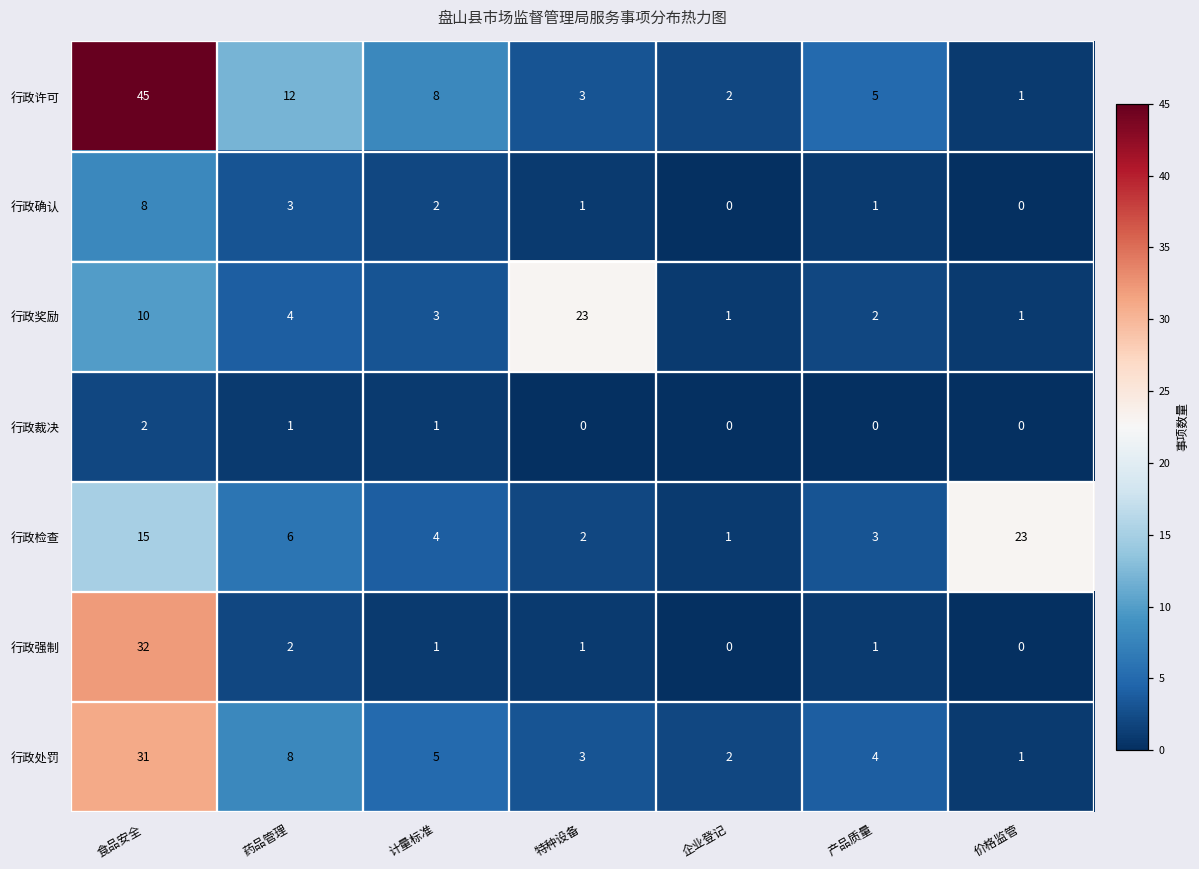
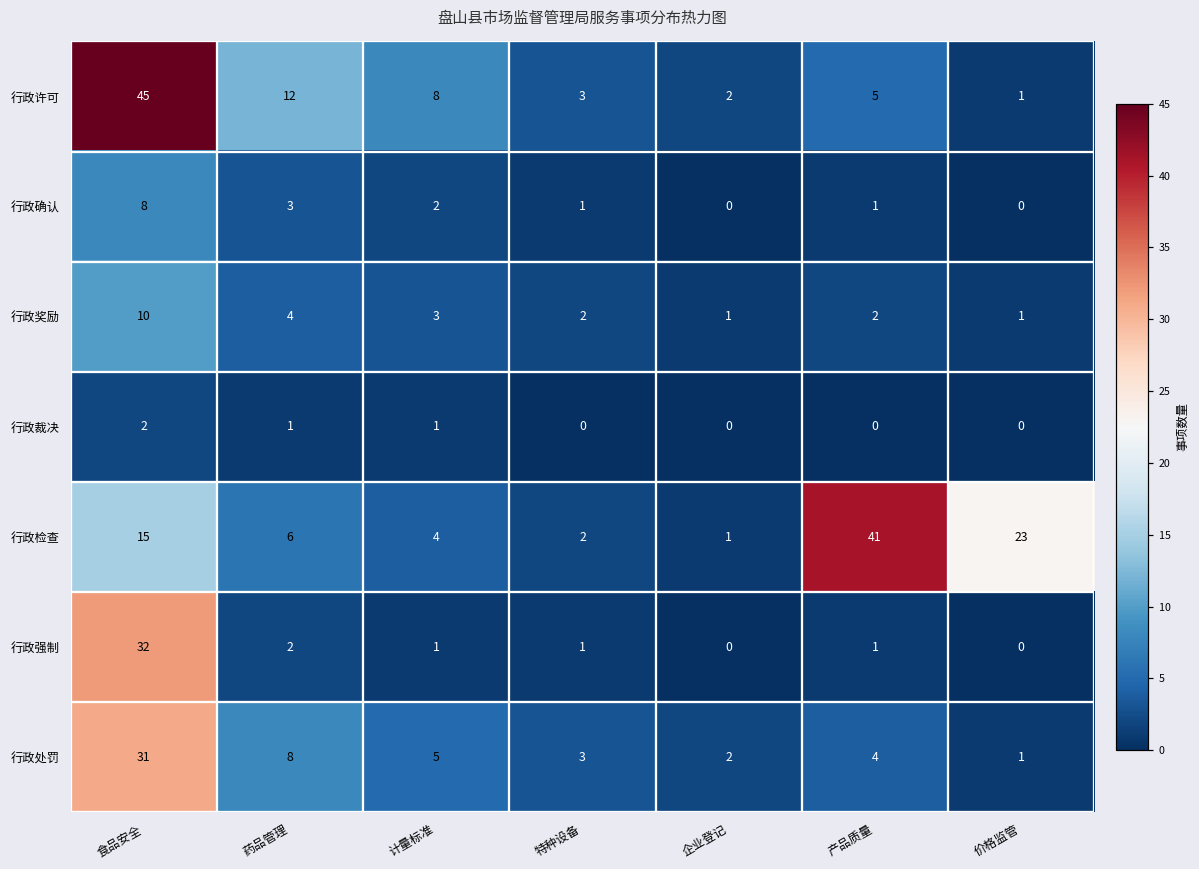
  {
    "行政许可": {
      "食品安全": 45,
      "药品管理": 12,
      "计量标准": 8,
      "特种设备": 3,
      "企业登记": 2,
      "产品质量": 5,
      "价格监管": 1
    },
    "行政确认": {
      "食品安全": 8,
      "药品管理": 3,
      "计量标准": 2,
      "特种设备": 1,
      "企业登记": 0,
      "产品质量": 1,
      "价格监管": 0
    },
    "行政奖励": {
      "食品安全": 10,
      "药品管理": 4,
      "计量标准": 3,
-     "特种设备": 23,
+     "特种设备": 2,
      "企业登记": 1,
      "产品质量": 2,
      "价格监管": 1
    },
    "行政裁决": {
      "食品安全": 2,
      "药品管理": 1,
      "计量标准": 1,
      "特种设备": 0,
      "企业登记": 0,
      "产品质量": 0,
      "价格监管": 0
    },
    "行政检查": {
      "食品安全": 15,
      "药品管理": 6,
      "计量标准": 4,
      "特种设备": 2,
      "企业登记": 1,
-     "产品质量": 3,
+     "产品质量": 41,
      "价格监管": 23
    },
    "行政强制": {
      "食品安全": 32,
      "药品管理": 2,
      "计量标准": 1,
      "特种设备": 1,
      "企业登记": 0,
      "产品质量": 1,
      "价格监管": 0
    },
    "行政处罚": {
      "食品安全": 31,
      "药品管理": 8,
      "计量标准": 5,
      "特种设备": 3,
      "企业登记": 2,
      "产品质量": 4,
      "价格监管": 1
    }
  }
